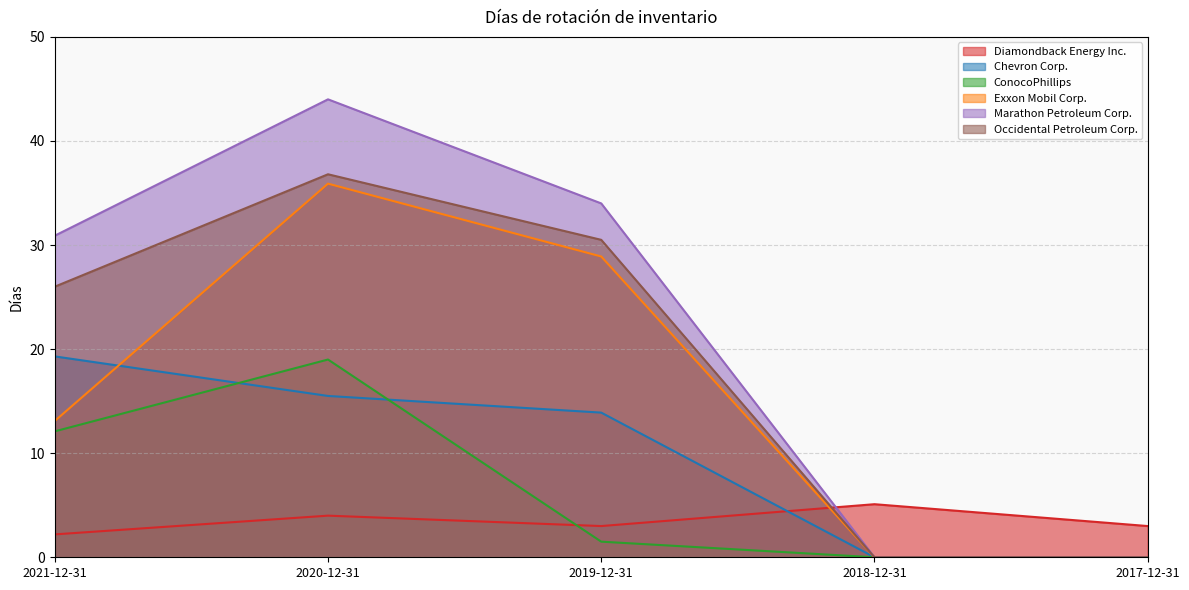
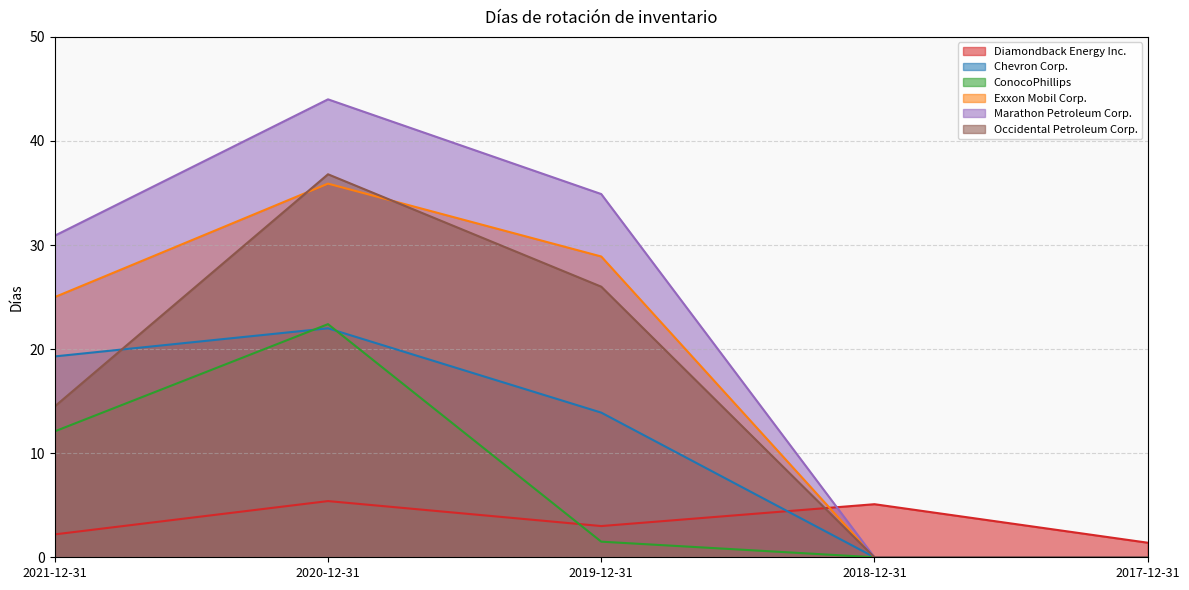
  {
    "Diamondback Energy Inc.": {
      "2021-12-31": 2.2,
-     "2020-12-31": 4.0,
+     "2020-12-31": 5.4,
      "2019-12-31": 3.0,
      "2018-12-31": 5.1,
-     "2017-12-31": 3.0
+     "2017-12-31": 1.4
    },
    "Chevron Corp.": {
      "2021-12-31": 19.3,
-     "2020-12-31": 15.5,
+     "2020-12-31": 22.0,
      "2019-12-31": 13.9
    },
    "ConocoPhillips": {
      "2021-12-31": 12.1,
-     "2020-12-31": 19.0,
+     "2020-12-31": 22.4,
      "2019-12-31": 1.5
    },
    "Exxon Mobil Corp.": {
-     "2021-12-31": 13.1,
+     "2021-12-31": 25.0,
      "2020-12-31": 35.9,
      "2019-12-31": 28.9
    },
    "Marathon Petroleum Corp.": {
      "2021-12-31": 30.9,
      "2020-12-31": 44.0,
-     "2019-12-31": 34.0
+     "2019-12-31": 34.9
    },
    "Occidental Petroleum Corp.": {
-     "2021-12-31": 26.0,
+     "2021-12-31": 14.5,
      "2020-12-31": 36.8,
-     "2019-12-31": 30.5
+     "2019-12-31": 26.0
    }
  }
